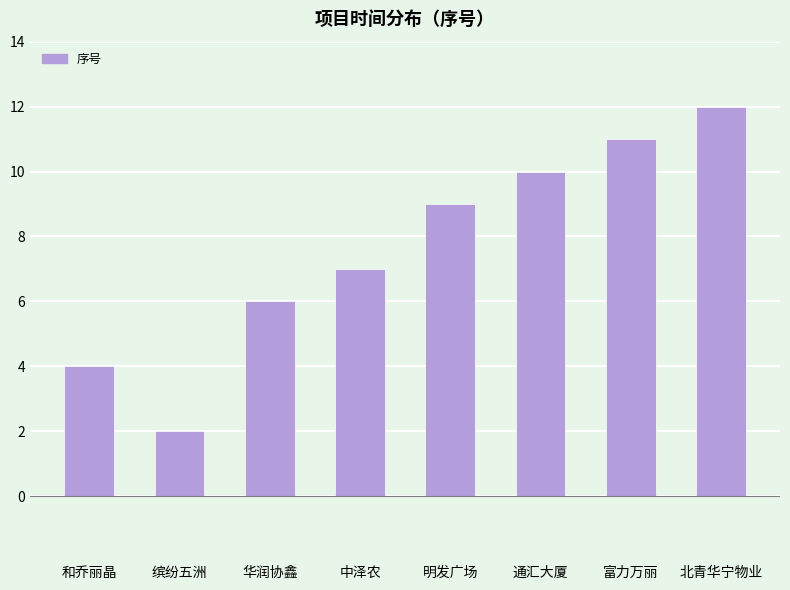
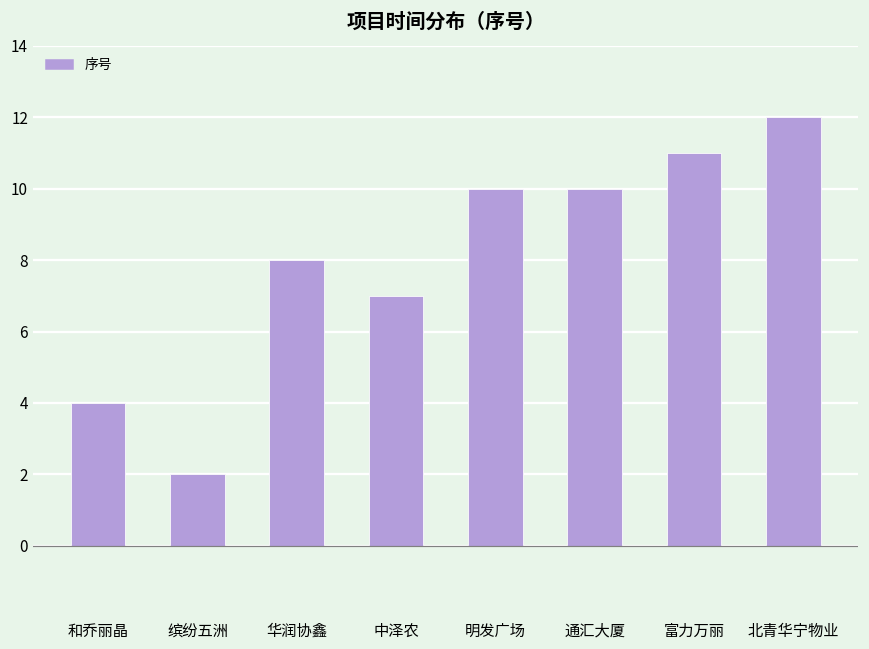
  {
    "和乔丽晶": 4,
    "缤纷五洲": 2,
-   "华润协鑫": 6,
+   "华润协鑫": 8,
    "中泽农": 7,
-   "明发广场": 9,
+   "明发广场": 10,
    "通汇大厦": 10,
    "富力万丽": 11,
    "北青华宁物业": 12
  }
